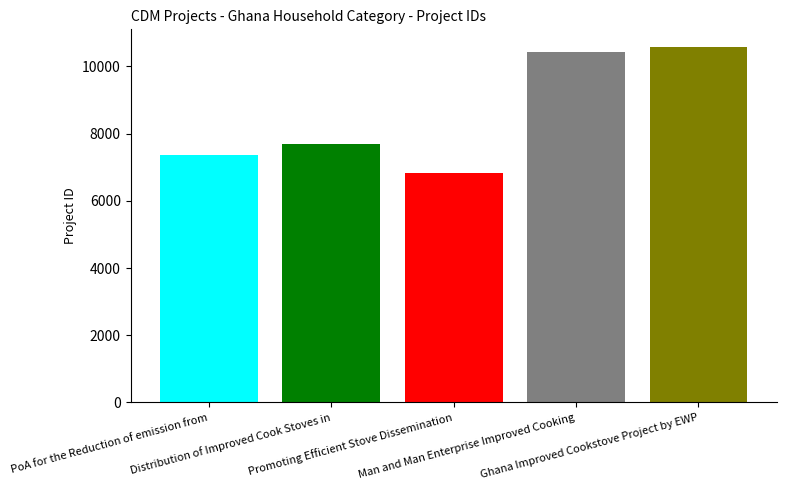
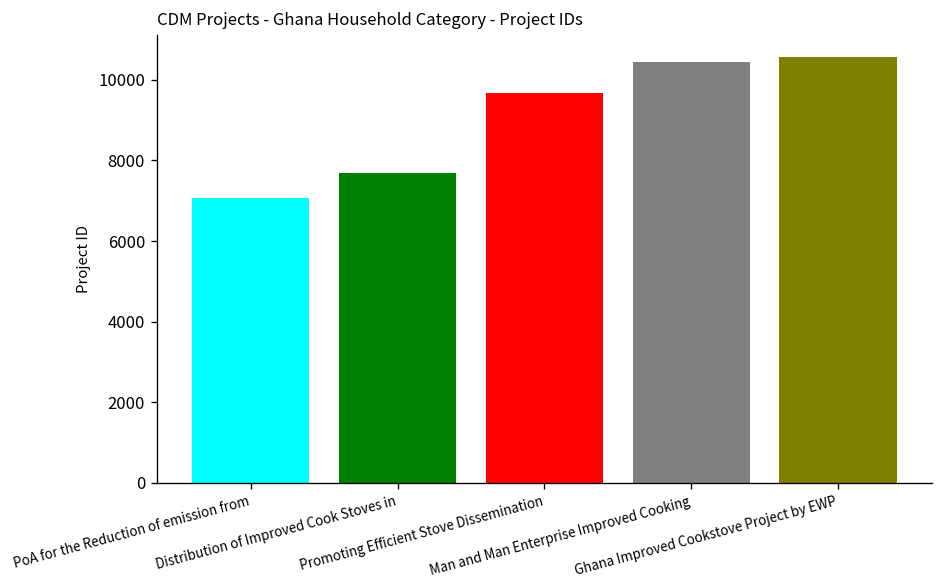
  {
-   "PoA for the Reduction of emission from": 7400,
+   "PoA for the Reduction of emission from": 7100,
    "Distribution of Improved Cook Stoves in": 7700,
-   "Promoting Efficient Stove Dissemination": 6800,
+   "Promoting Efficient Stove Dissemination": 9700,
    "Man and Man Enterprise Improved Cooking": 10400,
    "Ghana Improved Cookstove Project by EWP": 10600
  }
